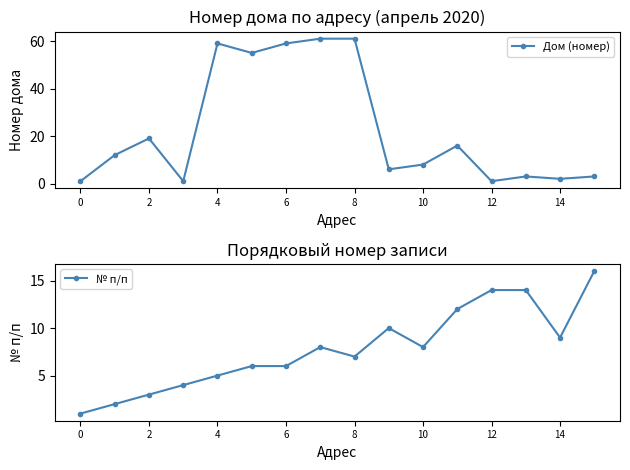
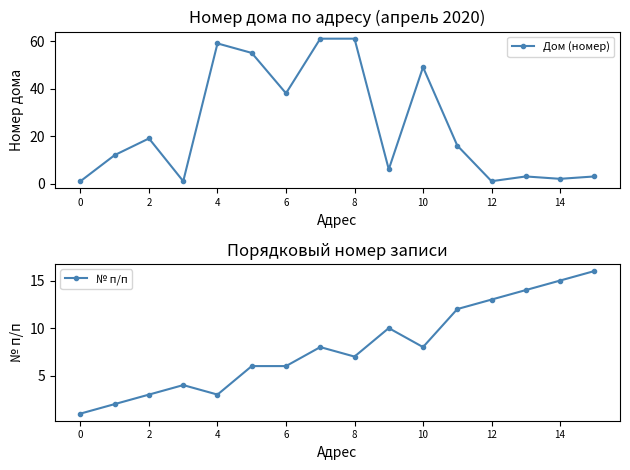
  {
    "Номер дома по адресу (апрель 2020)": {
      "0": 1,
      "2": 19,
      "4": 59,
-     "6": 59,
+     "6": 38,
      "8": 61,
-     "10": 8,
+     "10": 49,
      "12": 1,
      "14": 2
    },
    "Порядковый номер записи": {
      "0": 1,
      "2": 3,
-     "4": 5,
+     "4": 3,
      "6": 6,
      "8": 7,
      "10": 8,
-     "12": 14,
-     "14": 9
+     "12": 13,
+     "14": 15
    }
  }
